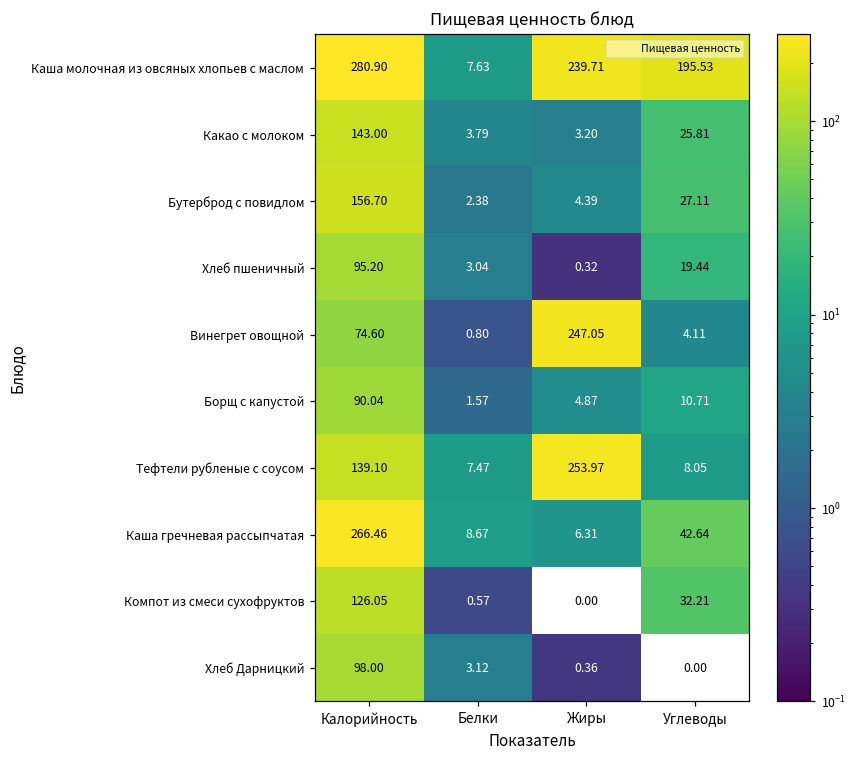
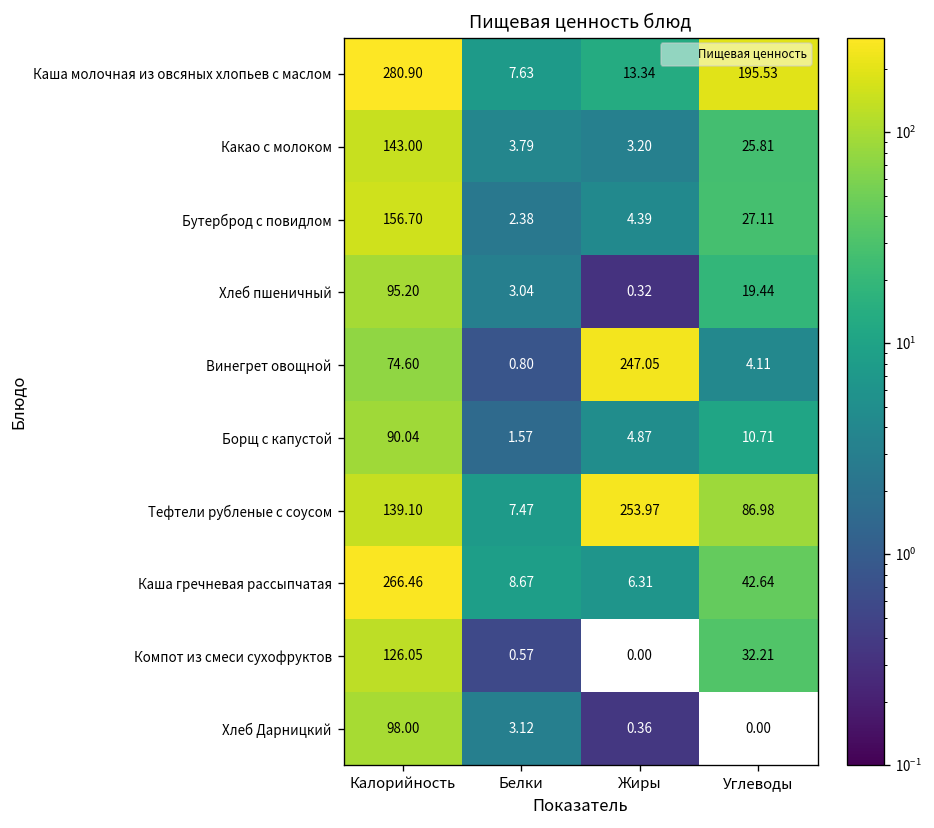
  {
    "Каша молочная из овсяных хлопьев с маслом": {
      "Калорийность": 280.90,
      "Белки": 7.63,
-     "Жиры": 239.71,
+     "Жиры": 13.34,
      "Углеводы": 195.53
    },
    "Какао с молоком": {
      "Калорийность": 143.00,
      "Белки": 3.79,
      "Жиры": 3.20,
      "Углеводы": 25.81
    },
    "Бутерброд с повидлом": {
      "Калорийность": 156.70,
      "Белки": 2.38,
      "Жиры": 4.39,
      "Углеводы": 27.11
    },
    "Хлеб пшеничный": {
      "Калорийность": 95.20,
      "Белки": 3.04,
      "Жиры": 0.32,
      "Углеводы": 19.44
    },
    "Винегрет овощной": {
      "Калорийность": 74.60,
      "Белки": 0.80,
      "Жиры": 247.05,
      "Углеводы": 4.11
    },
    "Борщ с капустой": {
      "Калорийность": 90.04,
      "Белки": 1.57,
      "Жиры": 4.87,
      "Углеводы": 10.71
    },
    "Тефтели рубленые с соусом": {
      "Калорийность": 139.10,
      "Белки": 7.47,
      "Жиры": 253.97,
-     "Углеводы": 8.05
+     "Углеводы": 86.98
    },
    "Каша гречневая рассыпчатая": {
      "Калорийность": 266.46,
      "Белки": 8.67,
      "Жиры": 6.31,
      "Углеводы": 42.64
    },
    "Компот из смеси сухофруктов": {
      "Калорийность": 126.05,
      "Белки": 0.57,
      "Жиры": 0.00,
      "Углеводы": 32.21
    },
    "Хлеб Дарницкий": {
      "Калорийность": 98.00,
      "Белки": 3.12,
      "Жиры": 0.36,
      "Углеводы": 0.00
    }
  }
